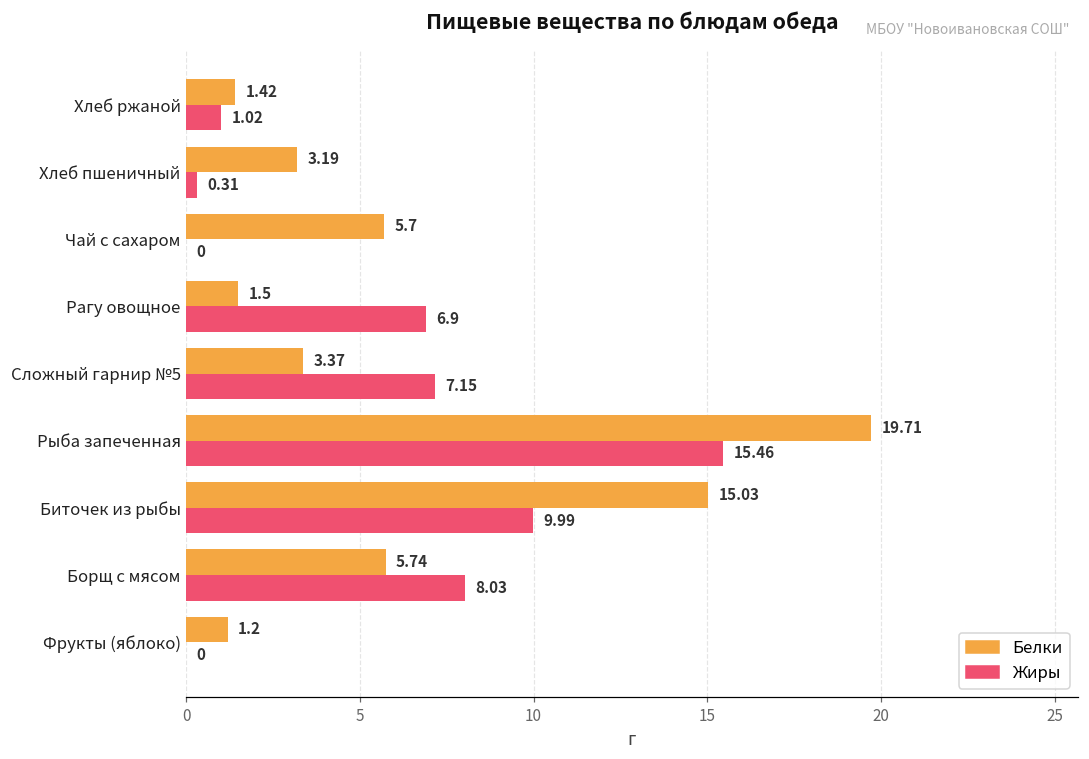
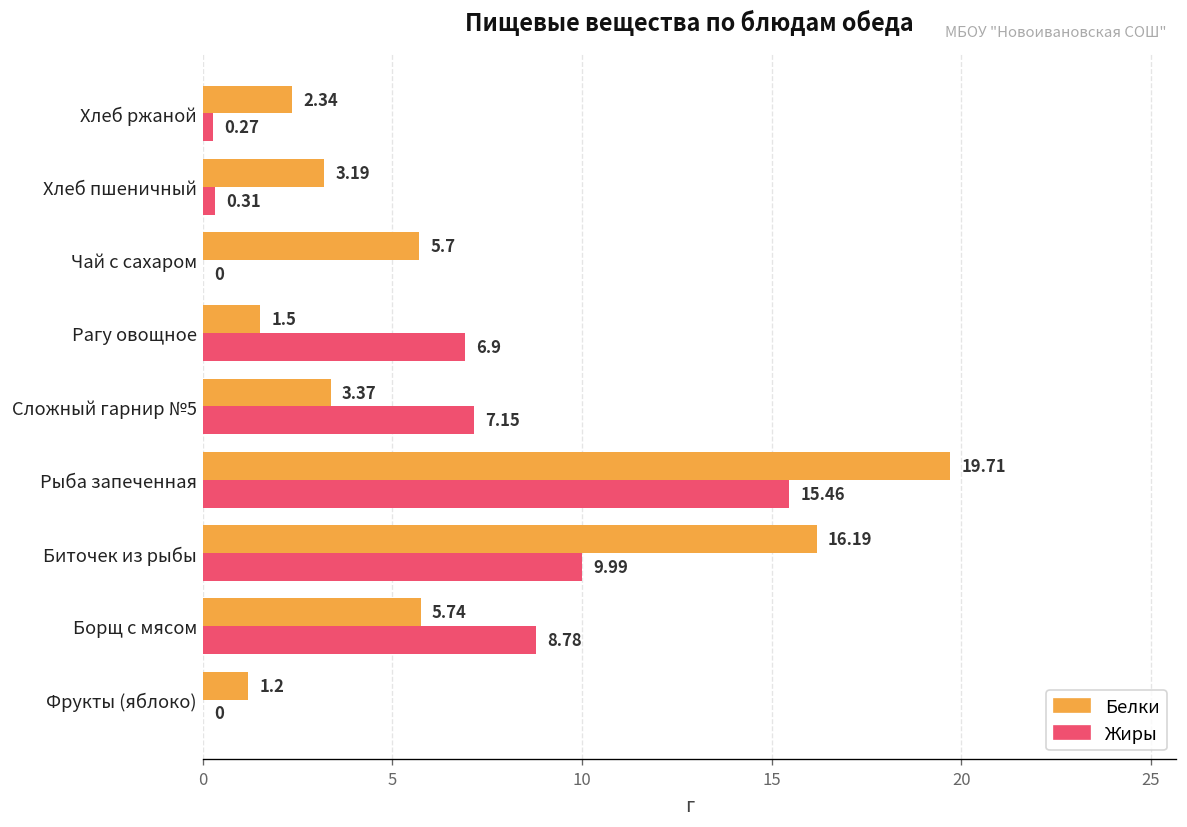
  {
    "Белки": {
-     "Хлеб ржаной": 1.42,
+     "Хлеб ржаной": 2.34,
      "Хлеб пшеничный": 3.19,
      "Чай с сахаром": 5.7,
      "Рагу овощное": 1.5,
      "Сложный гарнир №5": 3.37,
      "Рыба запеченная": 19.71,
-     "Биточек из рыбы": 15.03,
+     "Биточек из рыбы": 16.19,
      "Борщ с мясом": 5.74,
      "Фрукты (яблоко)": 1.2
    },
    "Жиры": {
-     "Хлеб ржаной": 1.02,
+     "Хлеб ржаной": 0.27,
      "Хлеб пшеничный": 0.31,
      "Чай с сахаром": 0,
      "Рагу овощное": 6.9,
      "Сложный гарнир №5": 7.15,
      "Рыба запеченная": 15.46,
      "Биточек из рыбы": 9.99,
-     "Борщ с мясом": 8.03,
+     "Борщ с мясом": 8.78,
      "Фрукты (яблоко)": 0
    }
  }
